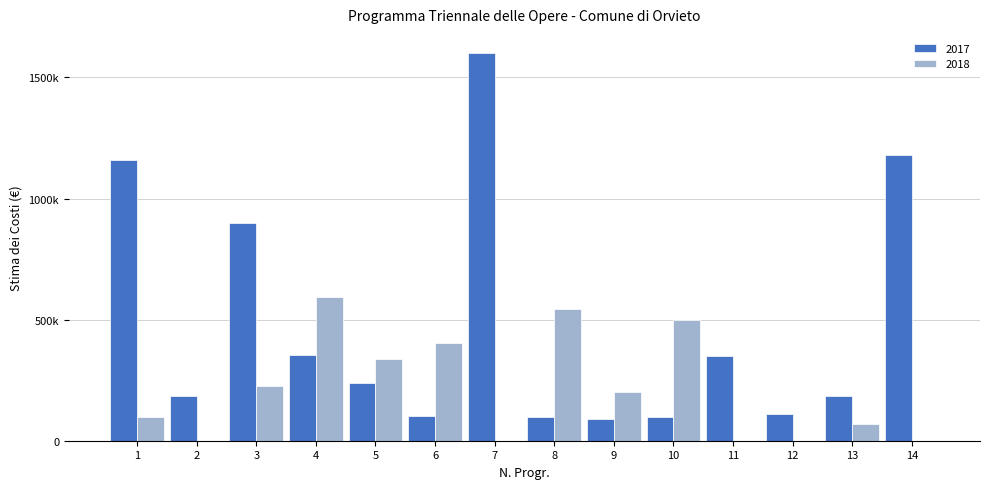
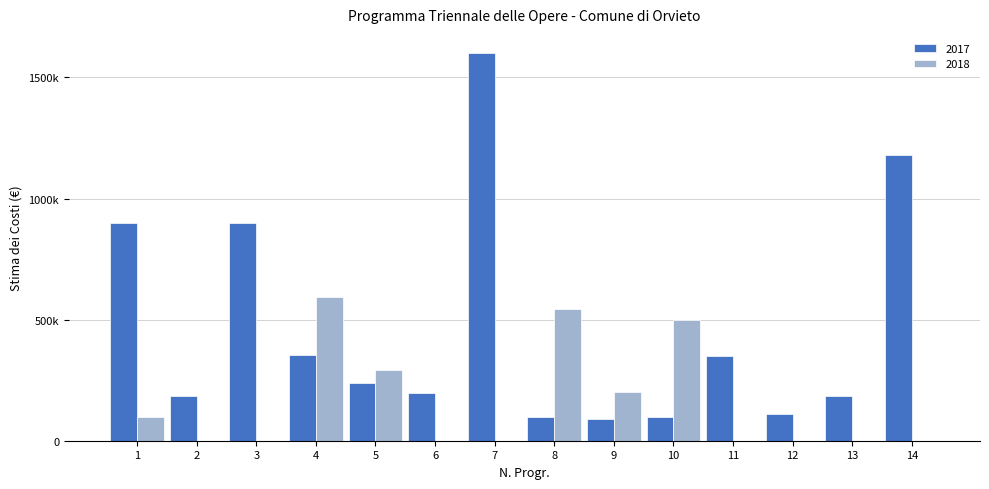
  {
    "2017": {
-     "1": 1160000,
+     "1": 900000,
      "2": 180000,
      "3": 900000,
      "4": 350000,
      "5": 240000,
-     "6": 100000,
+     "6": 200000,
      "7": 1600000,
      "8": 100000,
      "9": 90000,
      "10": 100000,
      "11": 350000,
      "12": 110000,
      "13": 190000,
      "14": 1180000
    },
    "2018": {
      "1": 100000,
      "2": 0,
-     "3": 220000,
+     "3": 0,
      "4": 590000,
-     "5": 340000,
-     "6": 400000,
+     "5": 290000,
+     "6": 0,
      "7": 0,
      "8": 550000,
      "9": 200000,
      "10": 500000,
      "11": 0,
      "12": 0,
-     "13": 70000,
+     "13": 0,
      "14": 0
    }
  }
